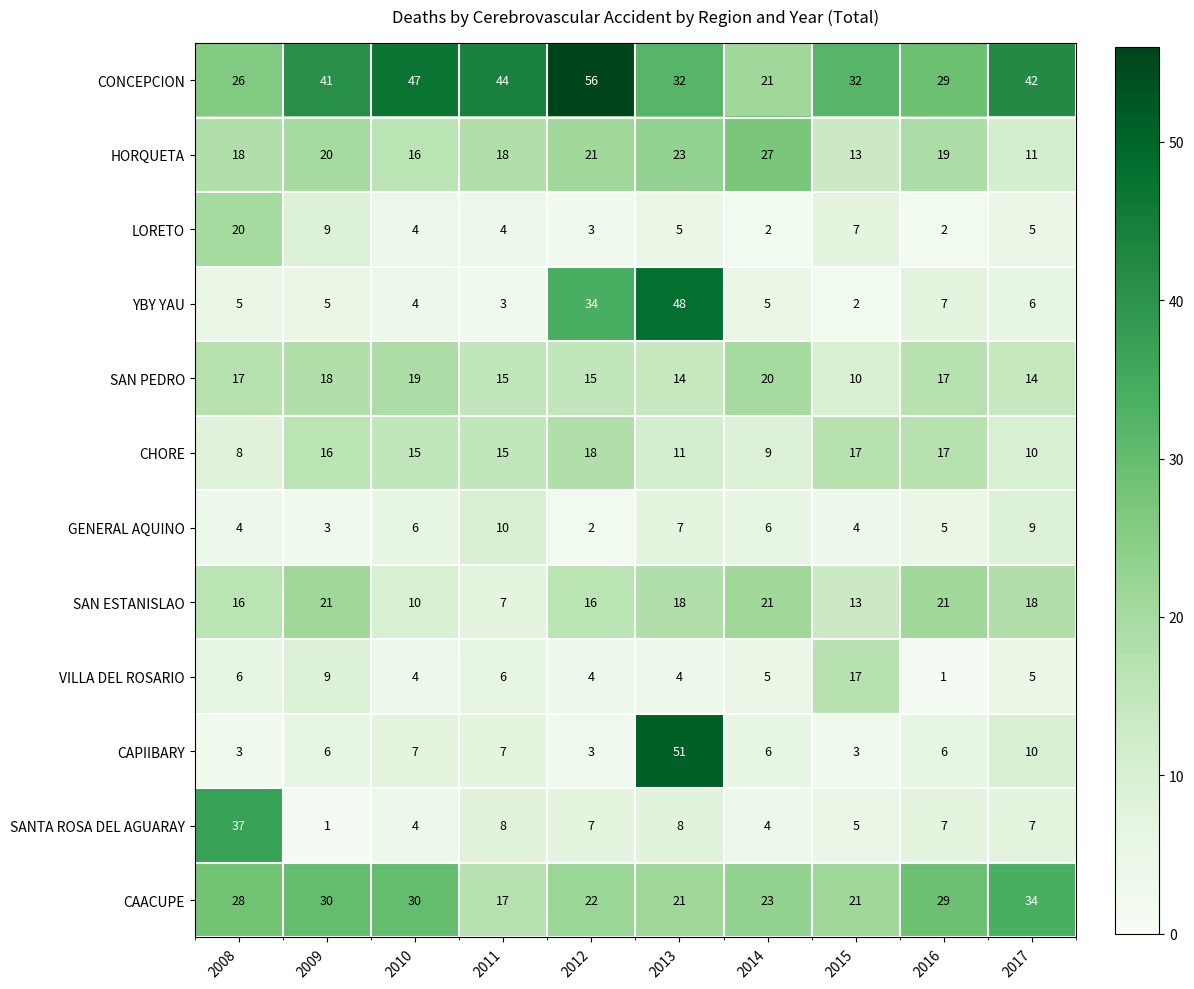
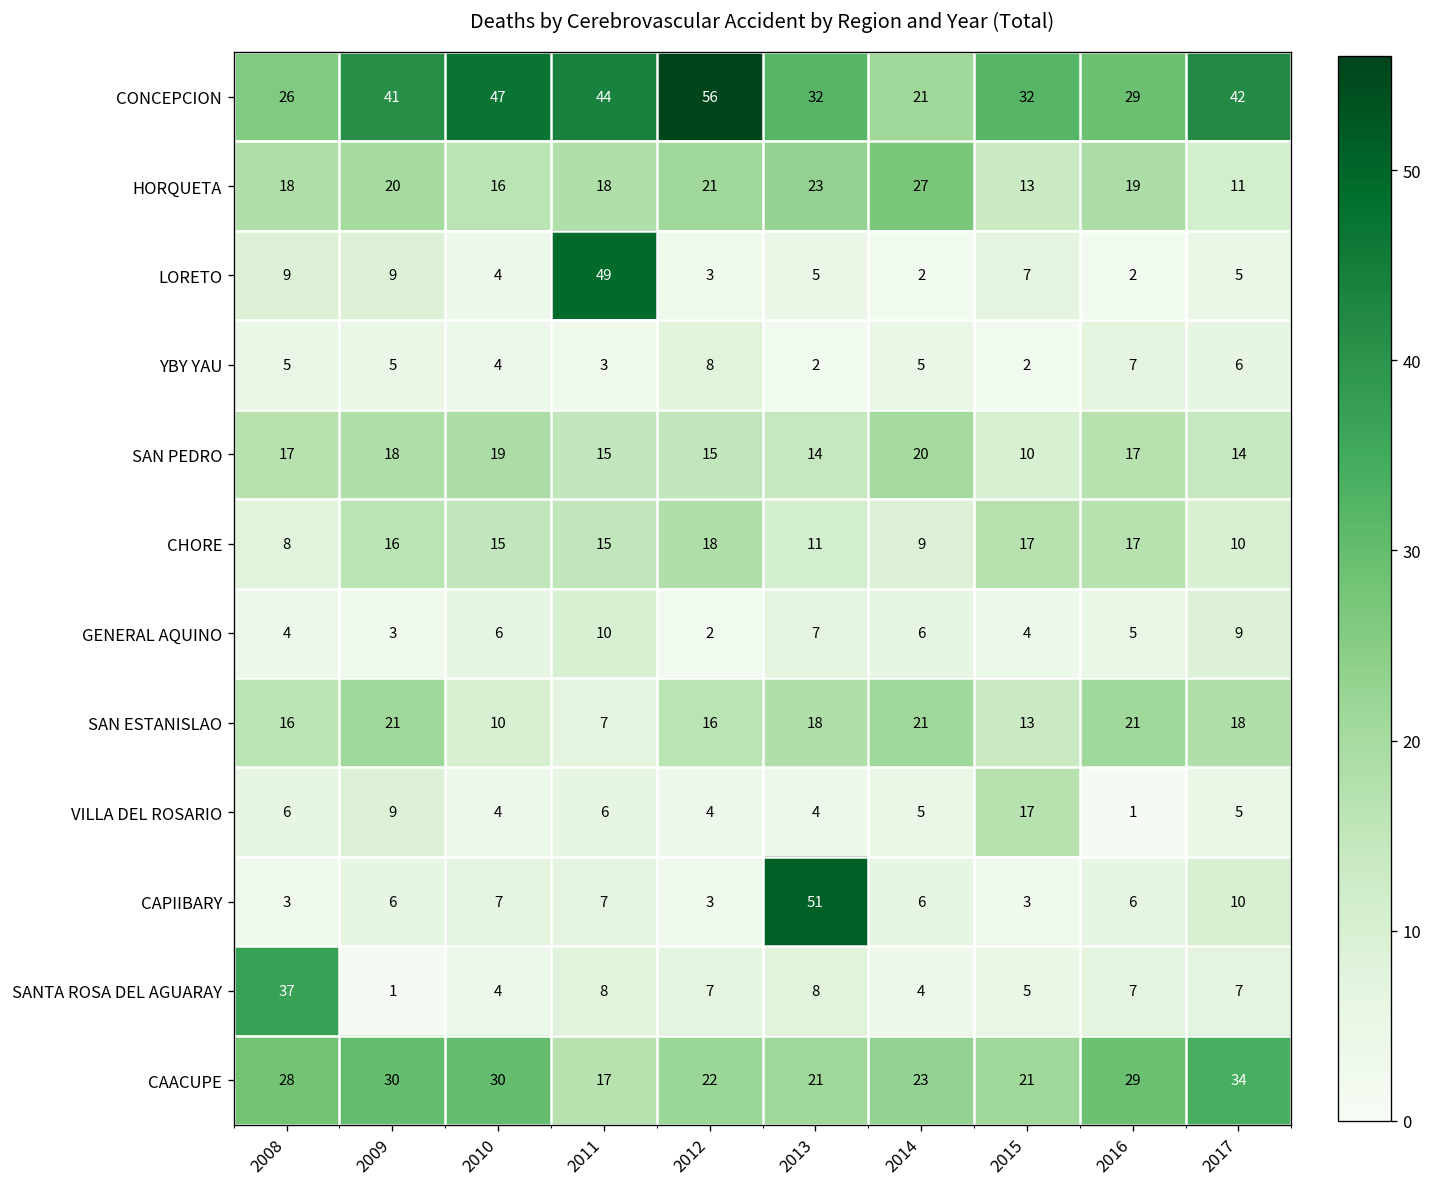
  {
    "CONCEPCION": {
      "2008": 26,
      "2009": 41,
      "2010": 47,
      "2011": 44,
      "2012": 56,
      "2013": 32,
      "2014": 21,
      "2015": 32,
      "2016": 29,
      "2017": 42
    },
    "HORQUETA": {
      "2008": 18,
      "2009": 20,
      "2010": 16,
      "2011": 18,
      "2012": 21,
      "2013": 23,
      "2014": 27,
      "2015": 13,
      "2016": 19,
      "2017": 11
    },
    "LORETO": {
-     "2008": 20,
+     "2008": 9,
      "2009": 9,
      "2010": 4,
-     "2011": 4,
+     "2011": 49,
      "2012": 3,
      "2013": 5,
      "2014": 2,
      "2015": 7,
      "2016": 2,
      "2017": 5
    },
    "YBY YAU": {
      "2008": 5,
      "2009": 5,
      "2010": 4,
      "2011": 3,
-     "2012": 34,
-     "2013": 48,
+     "2012": 8,
+     "2013": 2,
      "2014": 5,
      "2015": 2,
      "2016": 7,
      "2017": 6
    },
    "SAN PEDRO": {
      "2008": 17,
      "2009": 18,
      "2010": 19,
      "2011": 15,
      "2012": 15,
      "2013": 14,
      "2014": 20,
      "2015": 10,
      "2016": 17,
      "2017": 14
    },
    "CHORE": {
      "2008": 8,
      "2009": 16,
      "2010": 15,
      "2011": 15,
      "2012": 18,
      "2013": 11,
      "2014": 9,
      "2015": 17,
      "2016": 17,
      "2017": 10
    },
    "GENERAL AQUINO": {
      "2008": 4,
      "2009": 3,
      "2010": 6,
      "2011": 10,
      "2012": 2,
      "2013": 7,
      "2014": 6,
      "2015": 4,
      "2016": 5,
      "2017": 9
    },
    "SAN ESTANISLAO": {
      "2008": 16,
      "2009": 21,
      "2010": 10,
      "2011": 7,
      "2012": 16,
      "2013": 18,
      "2014": 21,
      "2015": 13,
      "2016": 21,
      "2017": 18
    },
    "VILLA DEL ROSARIO": {
      "2008": 6,
      "2009": 9,
      "2010": 4,
      "2011": 6,
      "2012": 4,
      "2013": 4,
      "2014": 5,
      "2015": 17,
      "2016": 1,
      "2017": 5
    },
    "CAPIIBARY": {
      "2008": 3,
      "2009": 6,
      "2010": 7,
      "2011": 7,
      "2012": 3,
      "2013": 51,
      "2014": 6,
      "2015": 3,
      "2016": 6,
      "2017": 10
    },
    "SANTA ROSA DEL AGUARAY": {
      "2008": 37,
      "2009": 1,
      "2010": 4,
      "2011": 8,
      "2012": 7,
      "2013": 8,
      "2014": 4,
      "2015": 5,
      "2016": 7,
      "2017": 7
    },
    "CAACUPE": {
      "2008": 28,
      "2009": 30,
      "2010": 30,
      "2011": 17,
      "2012": 22,
      "2013": 21,
      "2014": 23,
      "2015": 21,
      "2016": 29,
      "2017": 34
    }
  }
